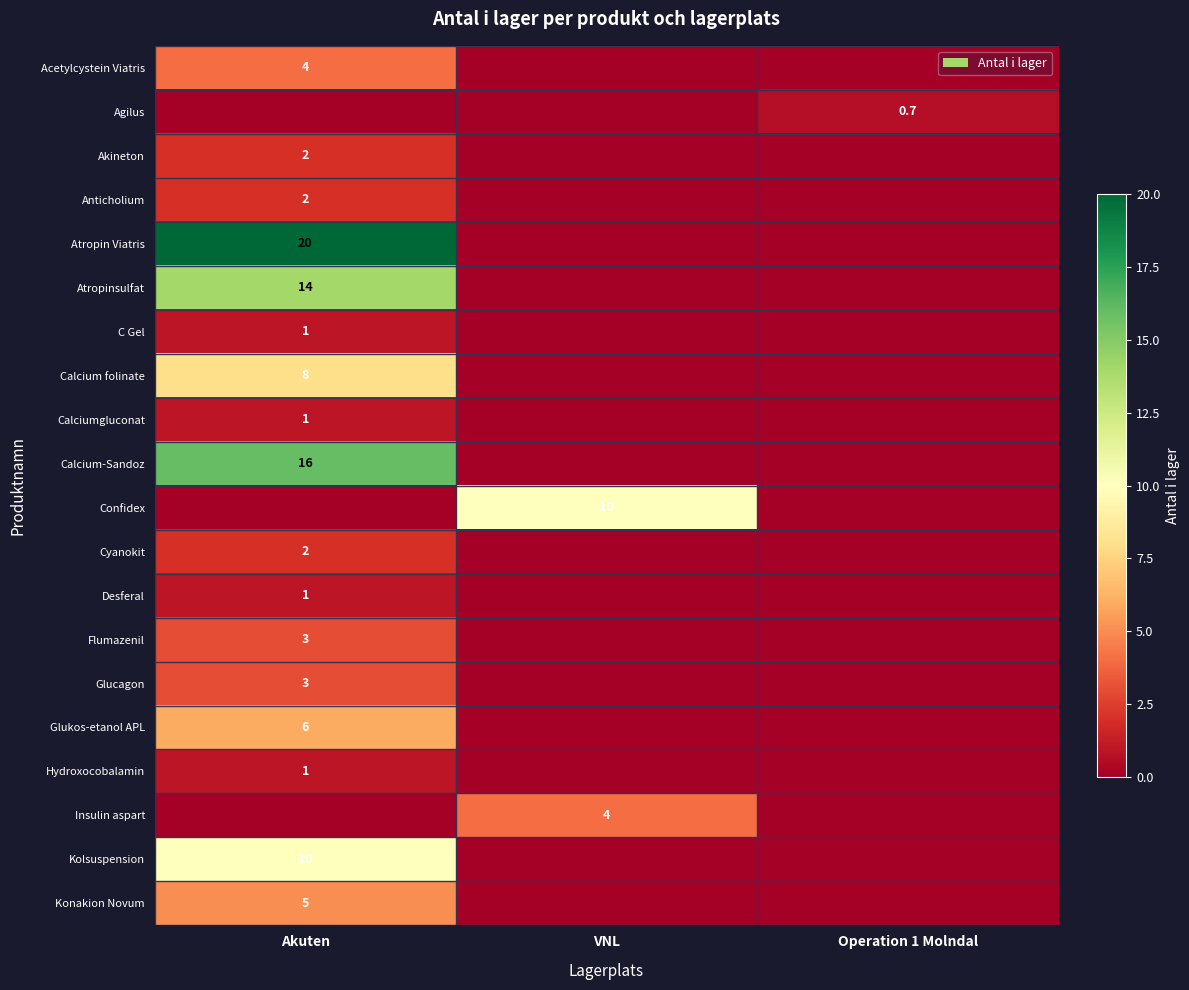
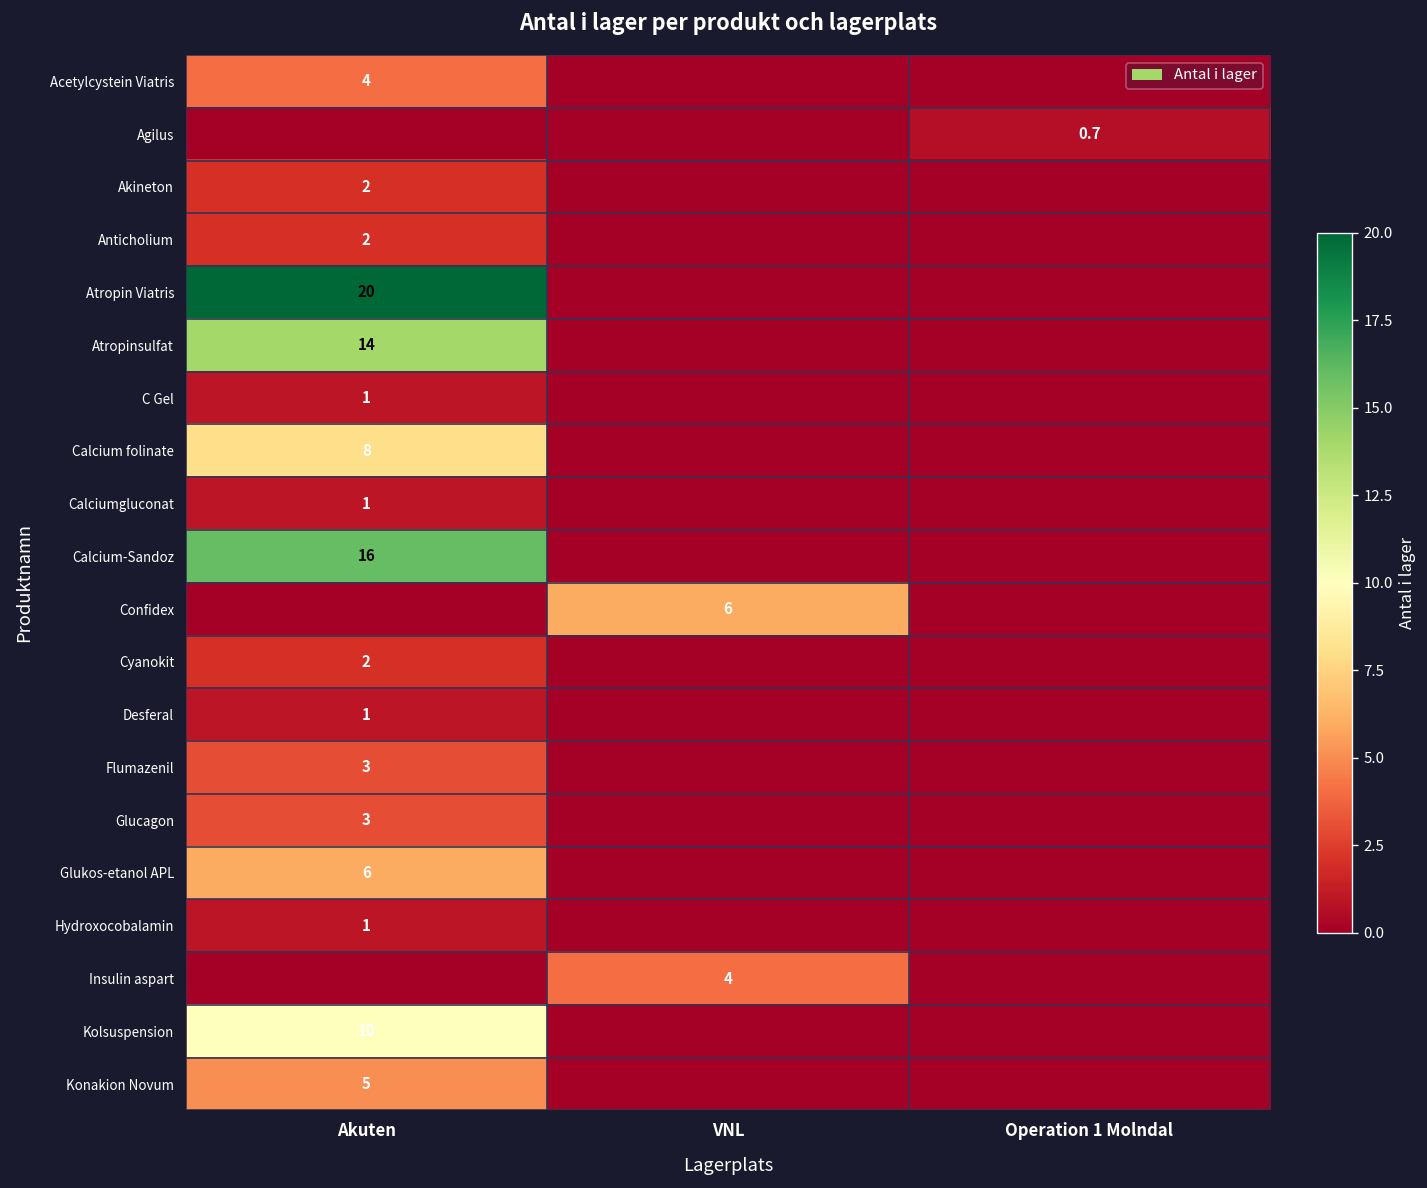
  {
    "Acetylcystein Viatris": {
      "Akuten": 4
    },
    "Agilus": {
      "Operation 1 Molndal": 0.7
    },
    "Akineton": {
      "Akuten": 2
    },
    "Anticholium": {
      "Akuten": 2
    },
    "Atropin Viatris": {
      "Akuten": 20
    },
    "Atropinsulfat": {
      "Akuten": 14
    },
    "C Gel": {
      "Akuten": 1
    },
    "Calcium folinate": {
      "Akuten": 8
    },
    "Calciumgluconat": {
      "Akuten": 1
    },
    "Calcium-Sandoz": {
      "Akuten": 16
    },
    "Confidex": {
-     "VNL": 10
+     "VNL": 6
    },
    "Cyanokit": {
      "Akuten": 2
    },
    "Desferal": {
      "Akuten": 1
    },
    "Flumazenil": {
      "Akuten": 3
    },
    "Glucagon": {
      "Akuten": 3
    },
    "Glukos-etanol APL": {
      "Akuten": 6
    },
    "Hydroxocobalamin": {
      "Akuten": 1
    },
    "Insulin aspart": {
      "VNL": 4
    },
    "Kolsuspension": {
      "Akuten": 10
    },
    "Konakion Novum": {
      "Akuten": 5
    }
  }
